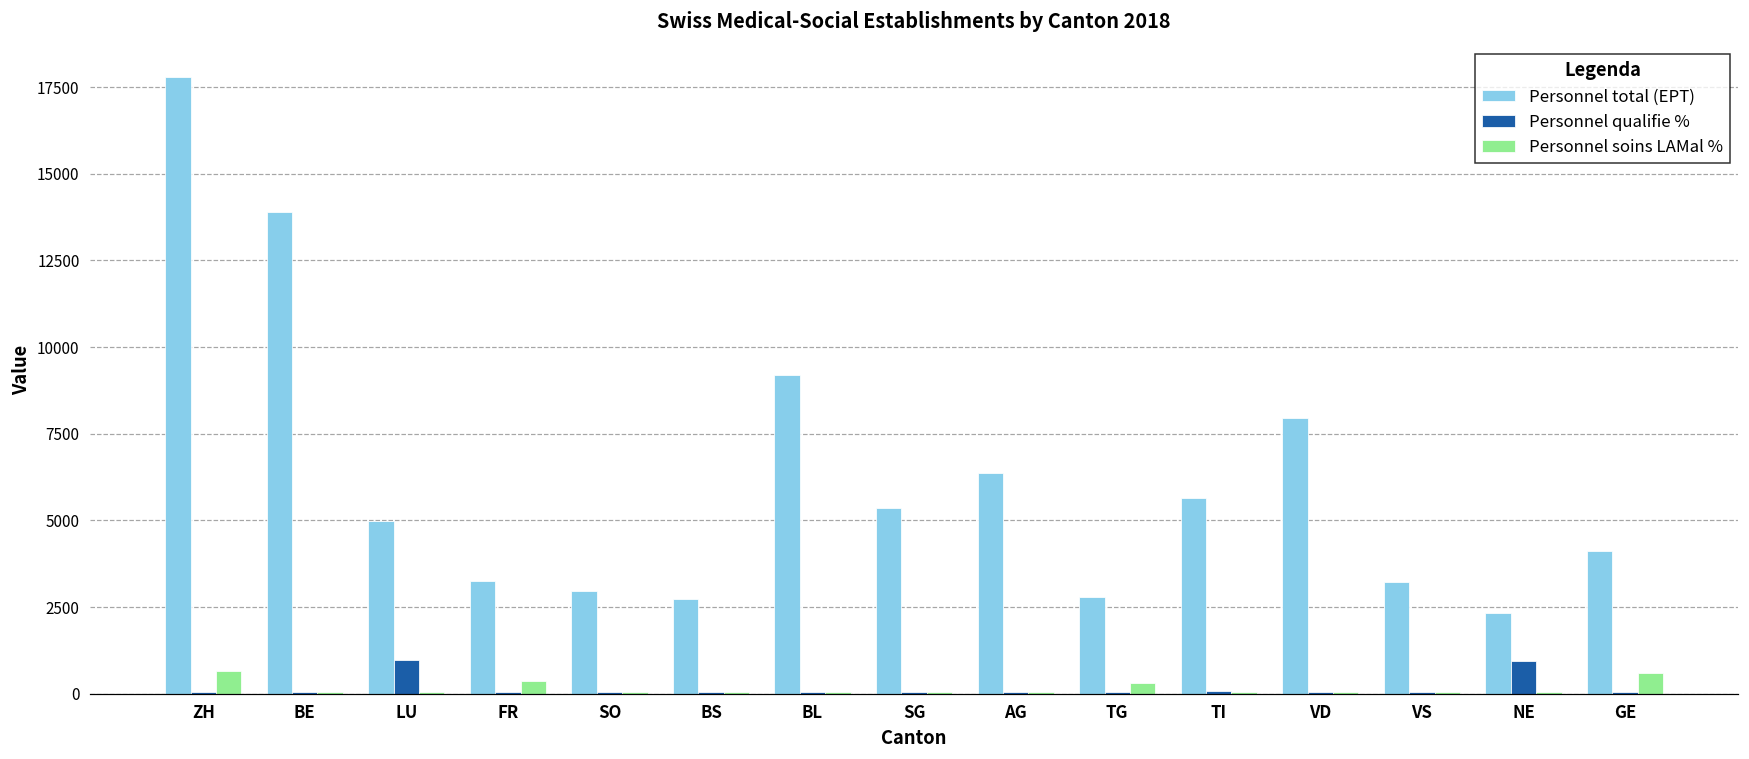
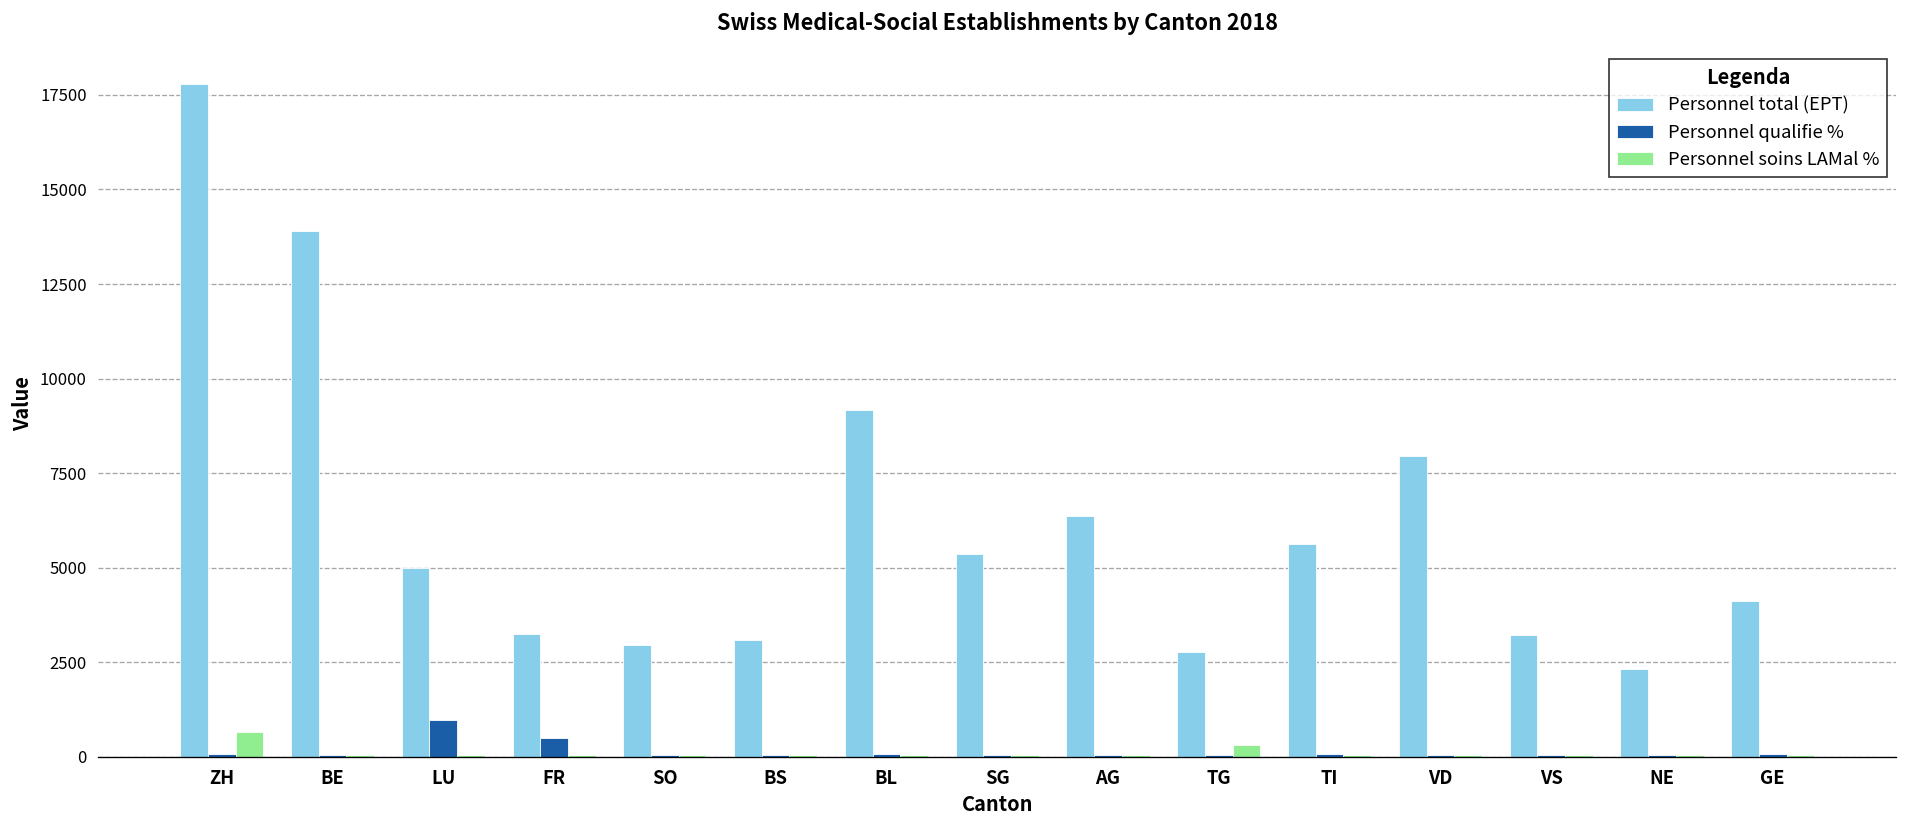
  {
    "Personnel total (EPT)": {
      "ZH": 17800,
      "BE": 13900,
      "LU": 5000,
      "FR": 3200,
      "SO": 3000,
-     "BS": 2700,
+     "BS": 3100,
      "BL": 9200,
      "SG": 5400,
      "AG": 6400,
      "TG": 2800,
      "TI": 5600,
      "VD": 7900,
      "VS": 3200,
      "NE": 2300,
      "GE": 4100
    },
    "Personnel qualifie %": {
      "LU": 1000,
-     "FR": 100,
-     "NE": 1000
+     "FR": 500,
+     "NE": 100
    },
    "Personnel soins LAMal %": {
      "ZH": 700,
-     "FR": 400,
+     "FR": 100,
      "TG": 300,
-     "GE": 600
+     "GE": 100
    }
  }
